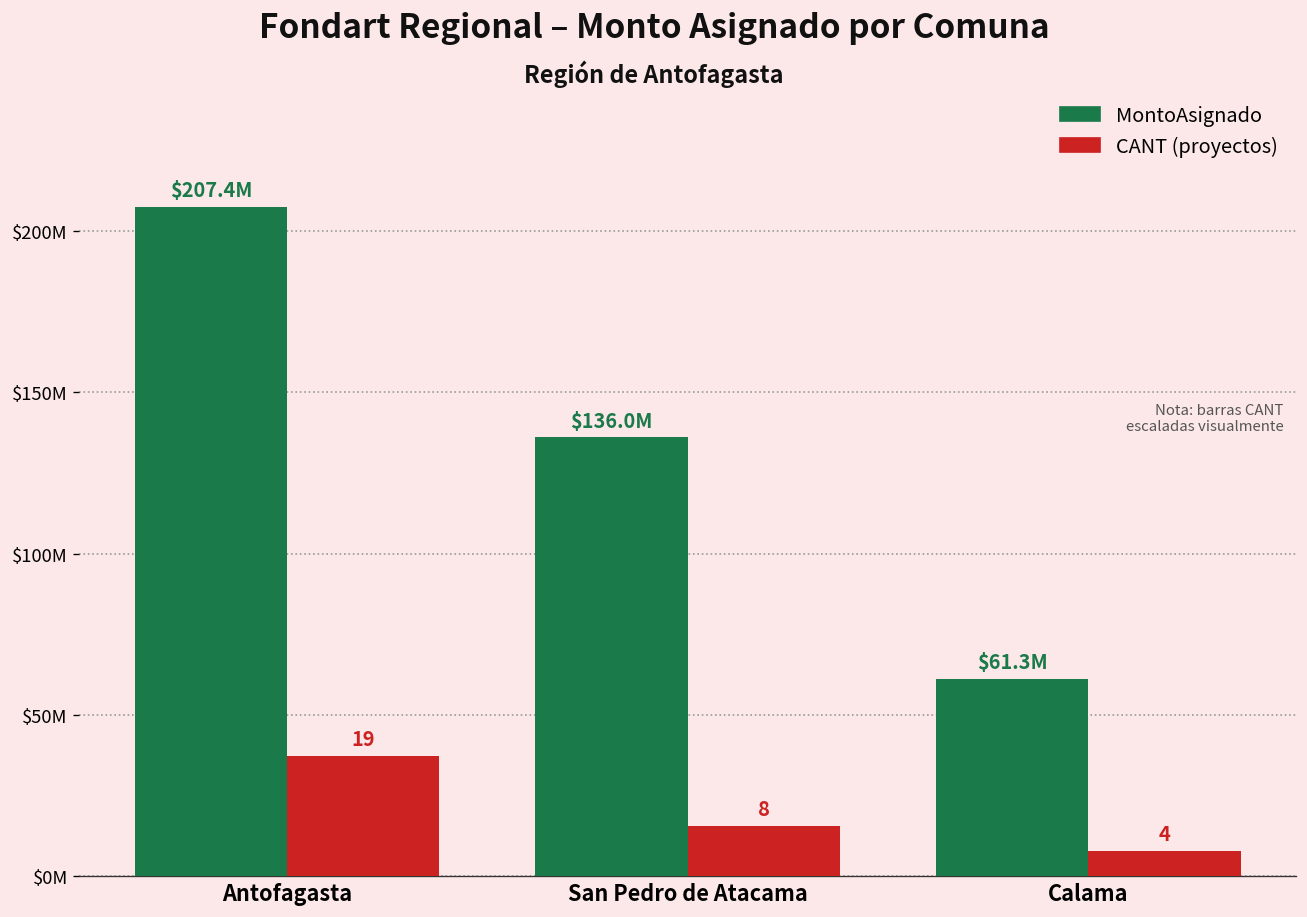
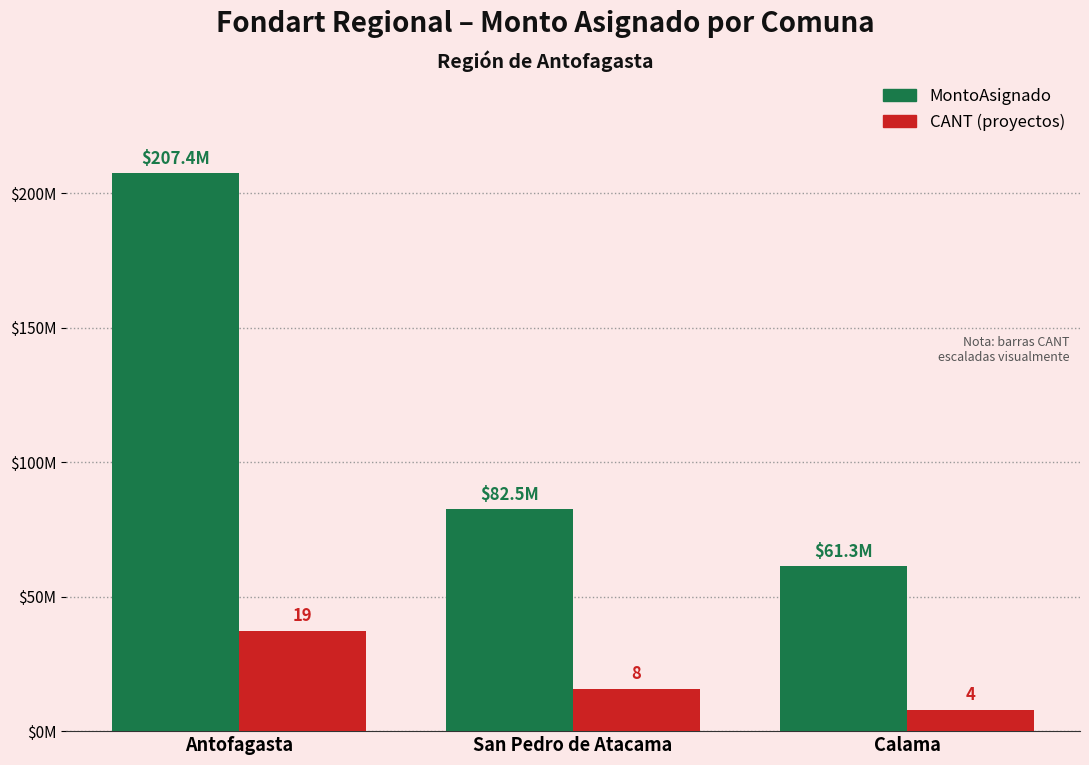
  {
    "MontoAsignado": {
      "Antofagasta": "$207.4M",
-     "San Pedro de Atacama": "$136.0M",
+     "San Pedro de Atacama": "$82.5M",
      "Calama": "$61.3M"
    }
  }
